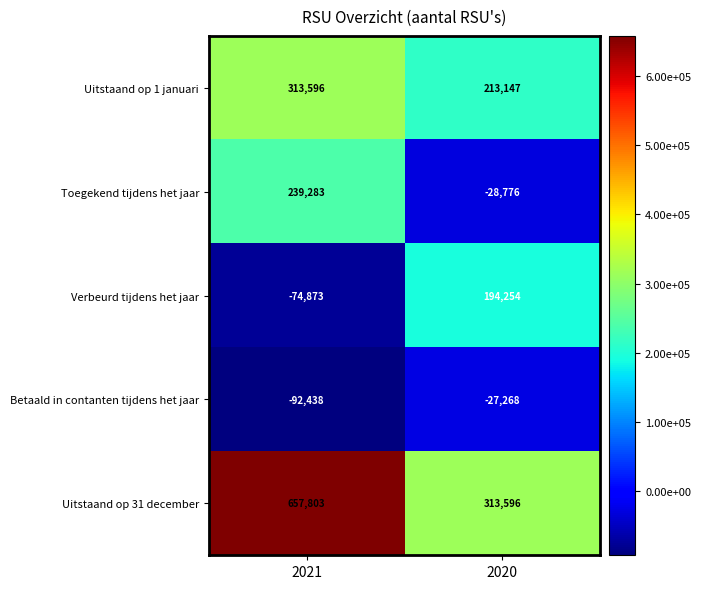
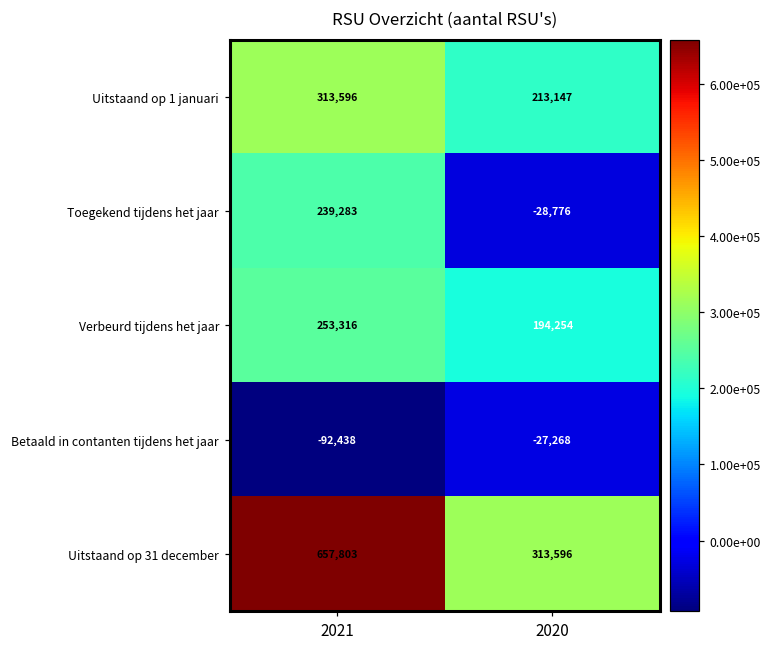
  {
    "Uitstaand op 1 januari": {
      "2021": "313,596",
      "2020": "213,147"
    },
    "Toegekend tijdens het jaar": {
      "2021": "239,283",
      "2020": "-28,776"
    },
    "Verbeurd tijdens het jaar": {
-     "2021": "-74,873",
+     "2021": "253,316",
      "2020": "194,254"
    },
    "Betaald in contanten tijdens het jaar": {
      "2021": "-92,438",
      "2020": "-27,268"
    },
    "Uitstaand op 31 december": {
      "2021": "657,803",
      "2020": "313,596"
    }
  }
